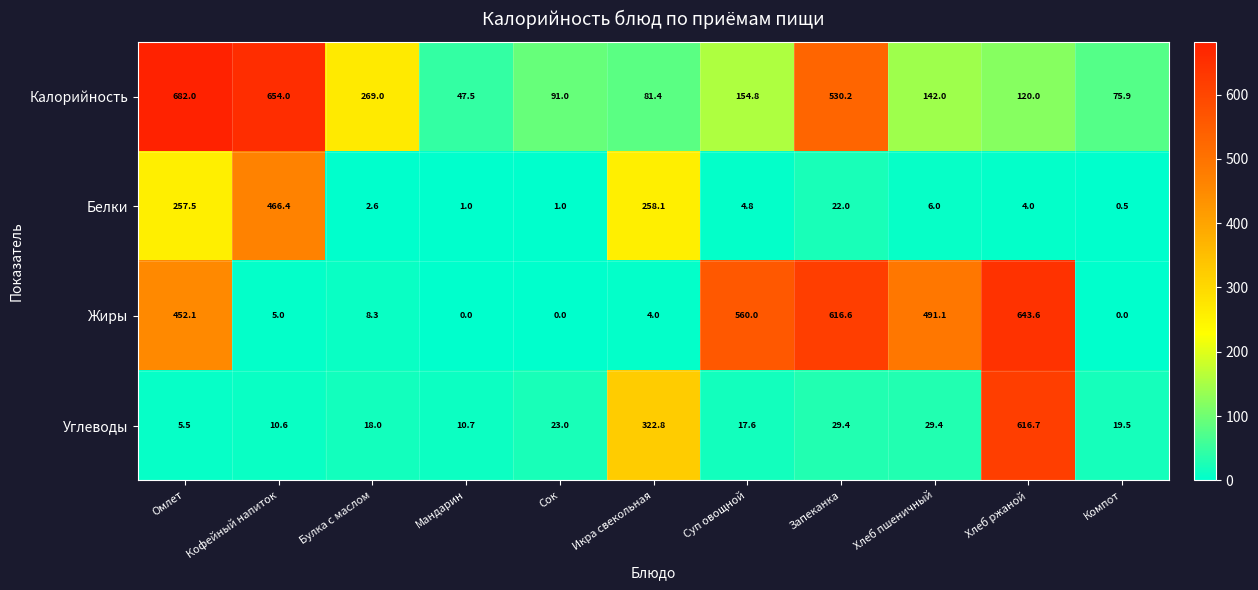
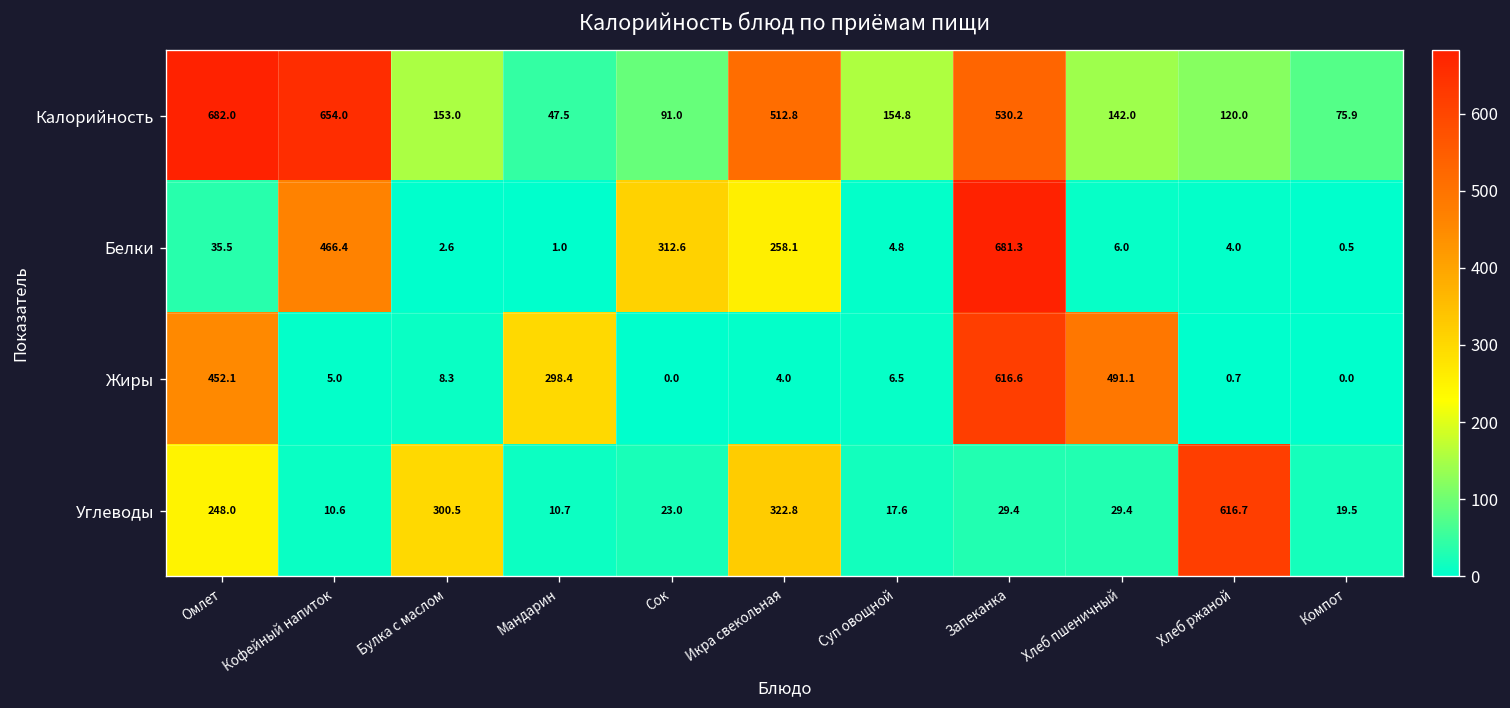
  {
    "Калорийность": {
      "Омлет": 682.0,
      "Кофейный напиток": 654.0,
-     "Булка с маслом": 269.0,
+     "Булка с маслом": 153.0,
      "Мандарин": 47.5,
      "Сок": 91.0,
-     "Икра свекольная": 81.4,
+     "Икра свекольная": 512.8,
      "Суп овощной": 154.8,
      "Запеканка": 530.2,
      "Хлеб пшеничный": 142.0,
      "Хлеб ржаной": 120.0,
      "Компот": 75.9
    },
    "Белки": {
-     "Омлет": 257.5,
+     "Омлет": 35.5,
      "Кофейный напиток": 466.4,
      "Булка с маслом": 2.6,
      "Мандарин": 1.0,
-     "Сок": 1.0,
+     "Сок": 312.6,
      "Икра свекольная": 258.1,
      "Суп овощной": 4.8,
-     "Запеканка": 22.0,
+     "Запеканка": 681.3,
      "Хлеб пшеничный": 6.0,
      "Хлеб ржаной": 4.0,
      "Компот": 0.5
    },
    "Жиры": {
      "Омлет": 452.1,
      "Кофейный напиток": 5.0,
      "Булка с маслом": 8.3,
-     "Мандарин": 0.0,
+     "Мандарин": 298.4,
      "Сок": 0.0,
      "Икра свекольная": 4.0,
-     "Суп овощной": 560.0,
+     "Суп овощной": 6.5,
      "Запеканка": 616.6,
      "Хлеб пшеничный": 491.1,
-     "Хлеб ржаной": 643.6,
+     "Хлеб ржаной": 0.7,
      "Компот": 0.0
    },
    "Углеводы": {
-     "Омлет": 5.5,
+     "Омлет": 248.0,
      "Кофейный напиток": 10.6,
-     "Булка с маслом": 18.0,
+     "Булка с маслом": 300.5,
      "Мандарин": 10.7,
      "Сок": 23.0,
      "Икра свекольная": 322.8,
      "Суп овощной": 17.6,
      "Запеканка": 29.4,
      "Хлеб пшеничный": 29.4,
      "Хлеб ржаной": 616.7,
      "Компот": 19.5
    }
  }
